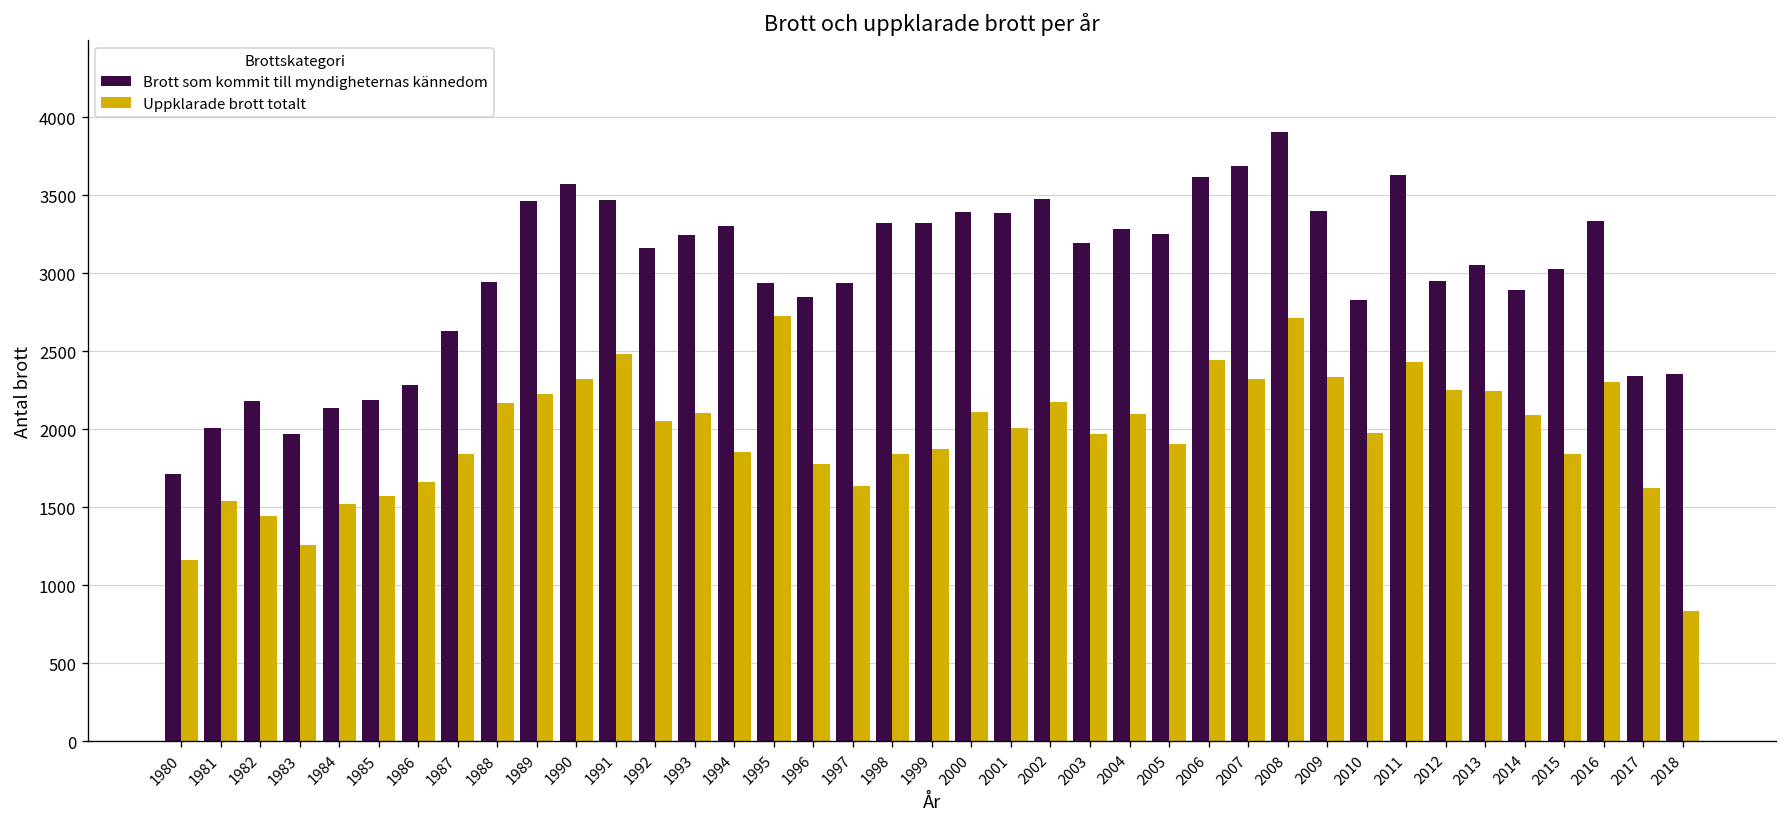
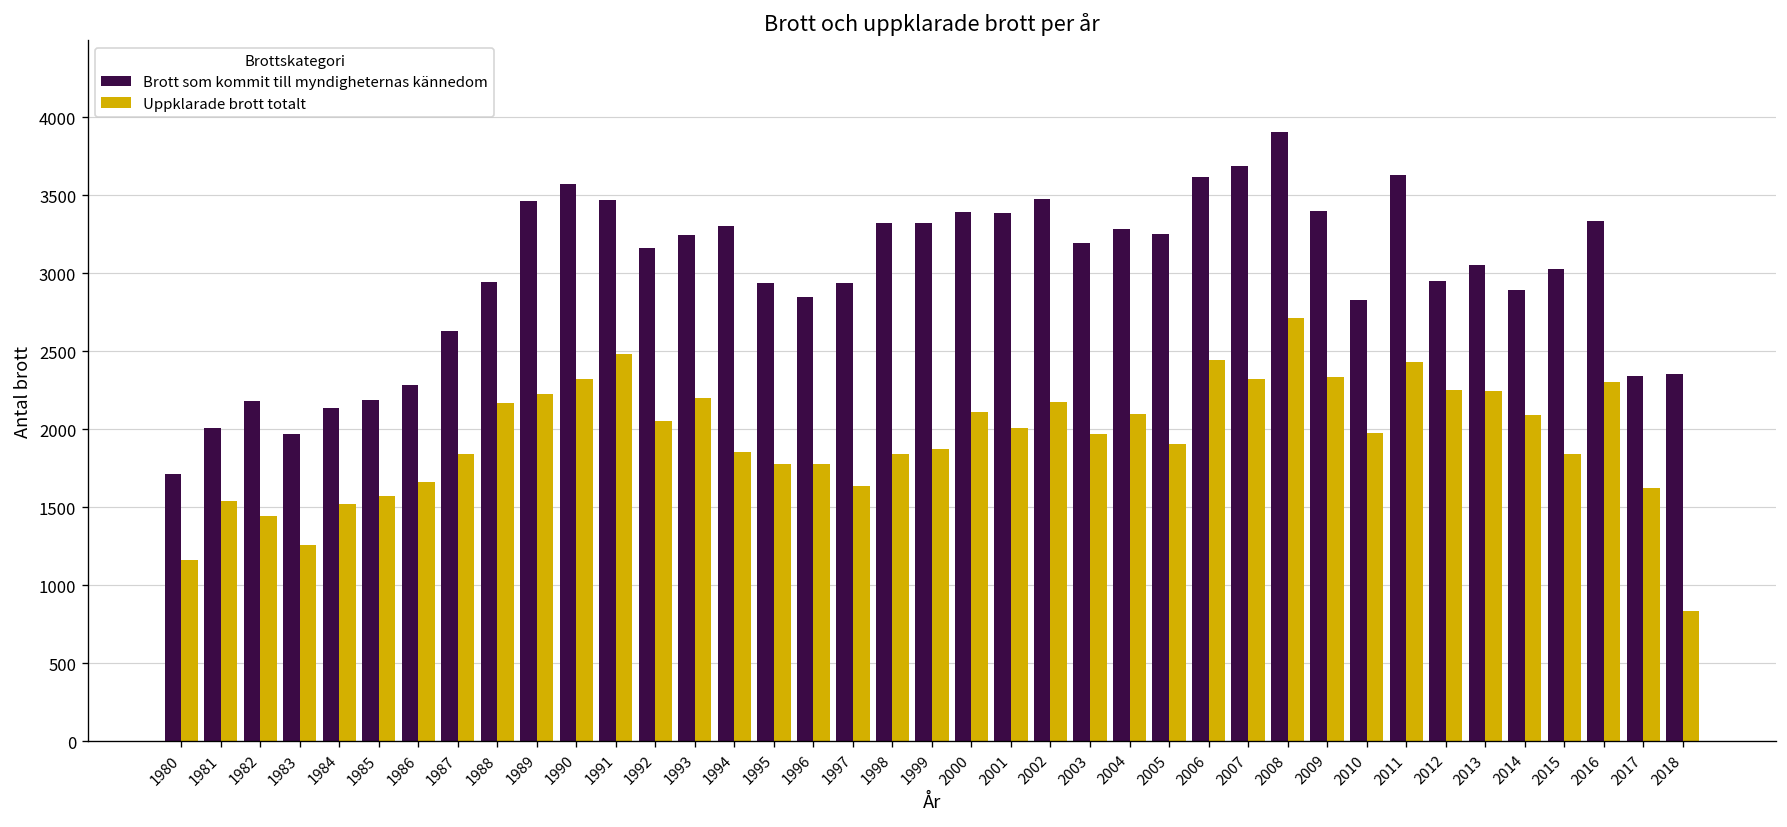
  {
    "Brott som kommit till myndigheternas kännedom": {
      "1980": 1710,
      "1981": 2010,
      "1982": 2180,
      "1983": 1970,
      "1984": 2140,
      "1985": 2190,
      "1986": 2290,
      "1987": 2630,
      "1988": 2950,
      "1989": 3460,
      "1990": 3570,
      "1991": 3470,
      "1992": 3160,
      "1993": 3240,
      "1994": 3310,
      "1995": 2940,
      "1996": 2850,
      "1997": 2940,
      "1998": 3330,
      "1999": 3330,
      "2000": 3390,
      "2001": 3390,
      "2002": 3480,
      "2003": 3200,
      "2004": 3290,
      "2005": 3260,
      "2006": 3620,
      "2007": 3690,
      "2008": 3910,
      "2009": 3400,
      "2010": 2830,
      "2011": 3630,
      "2012": 2950,
      "2013": 3050,
      "2014": 2890,
      "2015": 3030,
      "2016": 3330,
      "2017": 2340,
      "2018": 2350
    },
    "Uppklarade brott totalt": {
      "1980": 1160,
      "1981": 1540,
      "1982": 1440,
      "1983": 1260,
      "1984": 1520,
      "1985": 1570,
      "1986": 1660,
      "1987": 1840,
      "1988": 2170,
      "1989": 2230,
      "1990": 2330,
      "1991": 2490,
      "1992": 2050,
-     "1993": 2100,
+     "1993": 2200,
      "1994": 1860,
-     "1995": 2730,
+     "1995": 1780,
      "1996": 1780,
      "1997": 1640,
      "1998": 1840,
      "1999": 1880,
      "2000": 2110,
      "2001": 2010,
      "2002": 2170,
      "2003": 1970,
      "2004": 2100,
      "2005": 1910,
      "2006": 2450,
      "2007": 2320,
      "2008": 2720,
      "2009": 2340,
      "2010": 1980,
      "2011": 2430,
      "2012": 2250,
      "2013": 2240,
      "2014": 2100,
      "2015": 1840,
      "2016": 2300,
      "2017": 1620,
      "2018": 830
    }
  }
